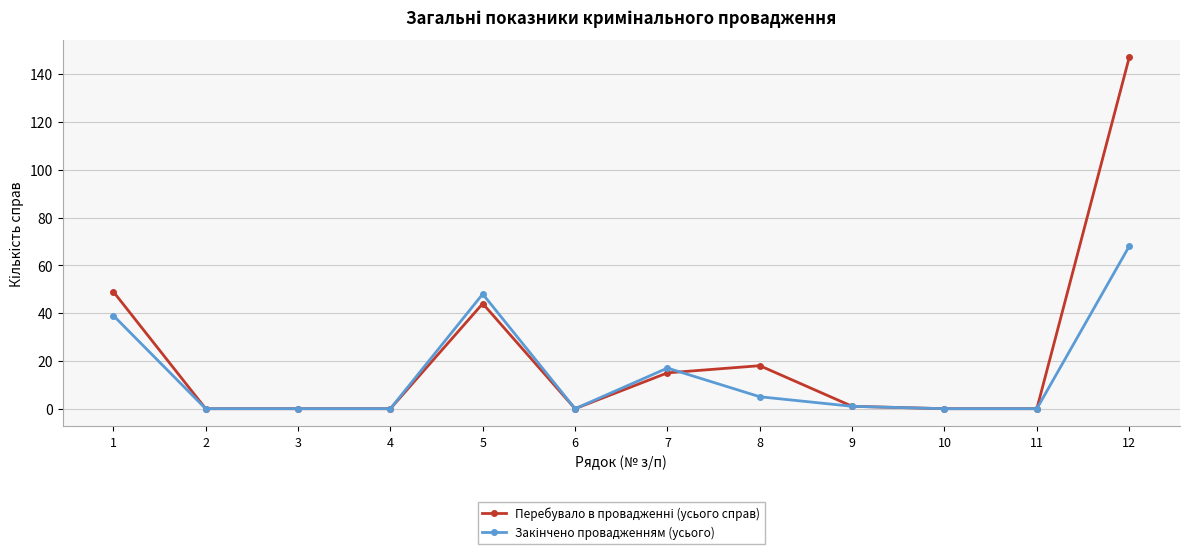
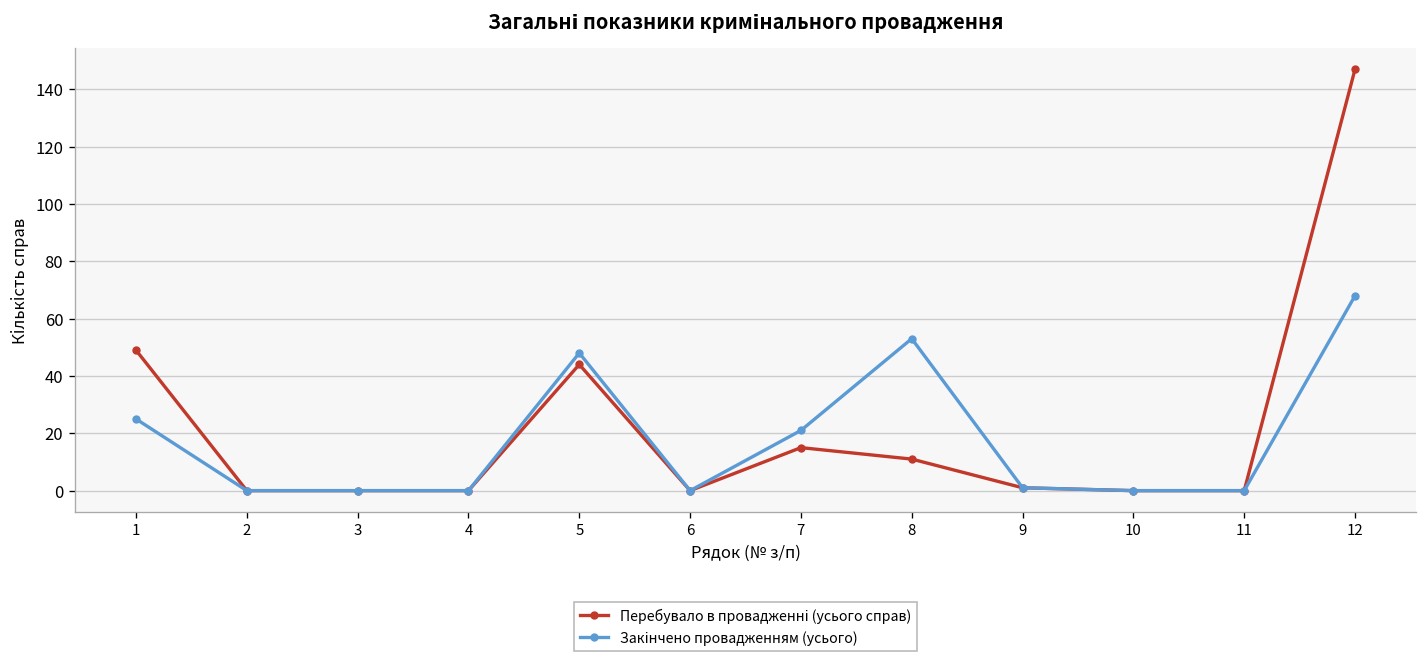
  {
    "Перебувало в провадженні (усього справ)": {
      "1": 49,
      "5": 44,
      "7": 15,
-     "8": 18,
+     "8": 11,
      "12": 147
    },
    "Закінчено провадженням (усього)": {
-     "1": 39,
+     "1": 25,
      "5": 48,
-     "7": 17,
-     "8": 5,
+     "7": 21,
+     "8": 53,
      "12": 68
    }
  }
